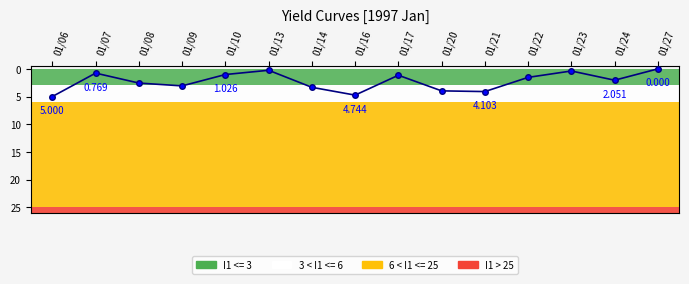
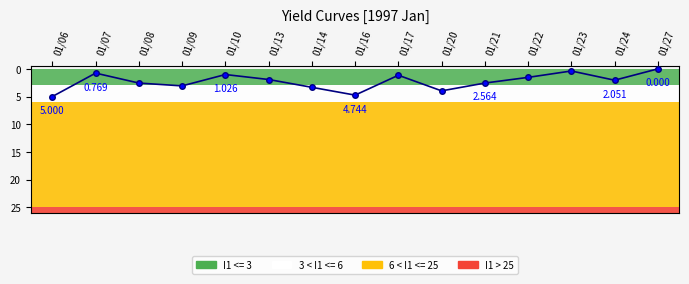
  {
    "01/06": 5.000,
    "01/07": 0.769,
    "01/10": 1.026,
-   "01/13": 0,
+   "01/13": 2,
    "01/16": 4.744,
-   "01/21": 4.103,
+   "01/21": 2.564,
    "01/24": 2.051,
    "01/27": 0.000
  }
